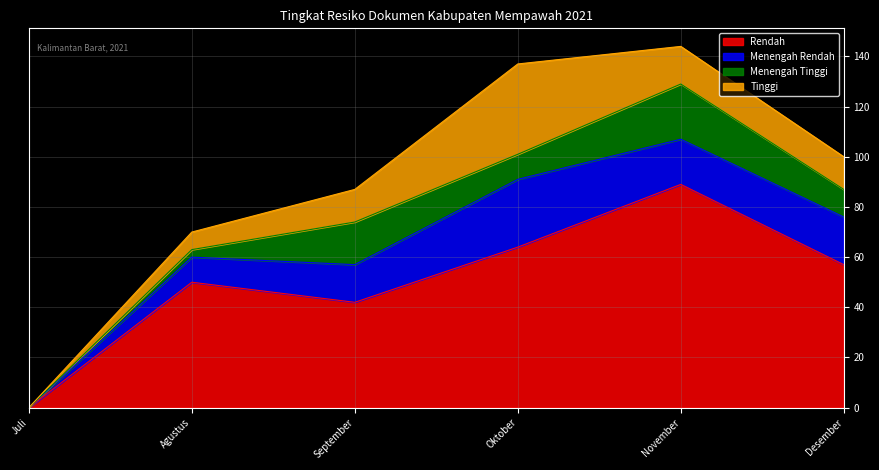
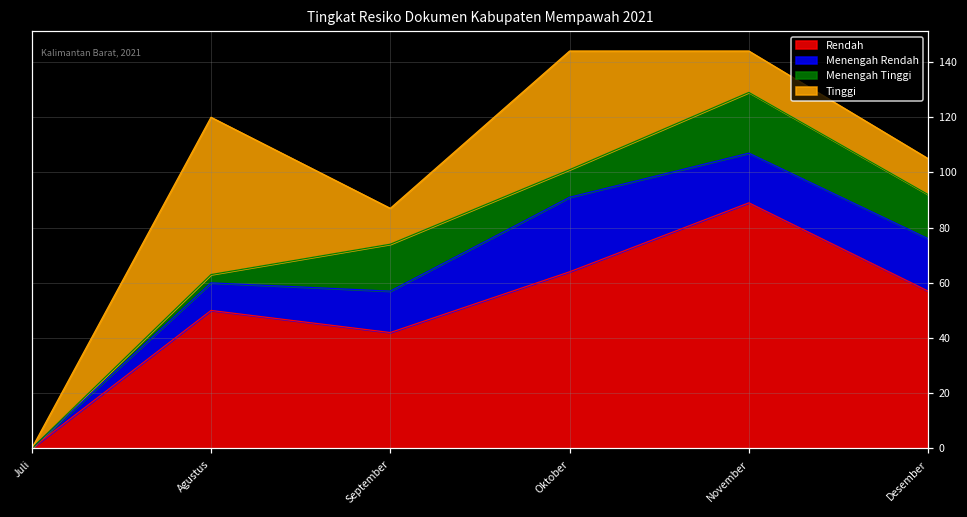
  {
    "Rendah": {
      "Agustus": 50,
      "September": 42,
      "Oktober": 64,
      "November": 89,
      "Desember": 57
    },
    "Menengah Rendah": {
      "Agustus": 10,
      "September": 15,
      "Oktober": 27,
      "November": 18,
      "Desember": 19
    },
    "Menengah Tinggi": {
      "Agustus": 3,
      "September": 17,
      "Oktober": 10,
      "November": 22,
-     "Desember": 11
+     "Desember": 16
    },
    "Tinggi": {
-     "Agustus": 7,
+     "Agustus": 57,
      "September": 13,
-     "Oktober": 36,
+     "Oktober": 43,
      "November": 15,
      "Desember": 13
    }
  }
